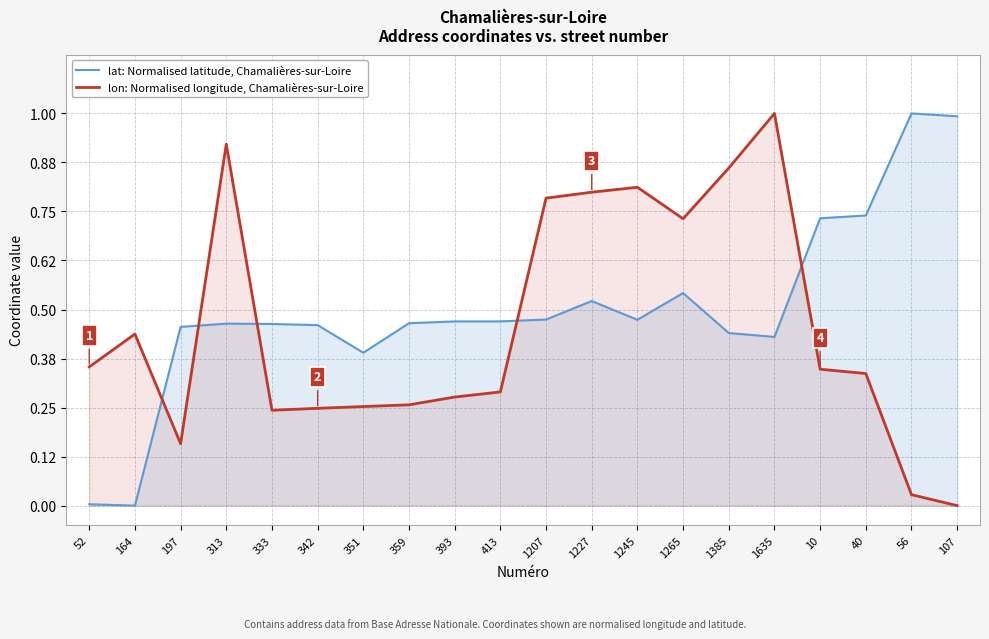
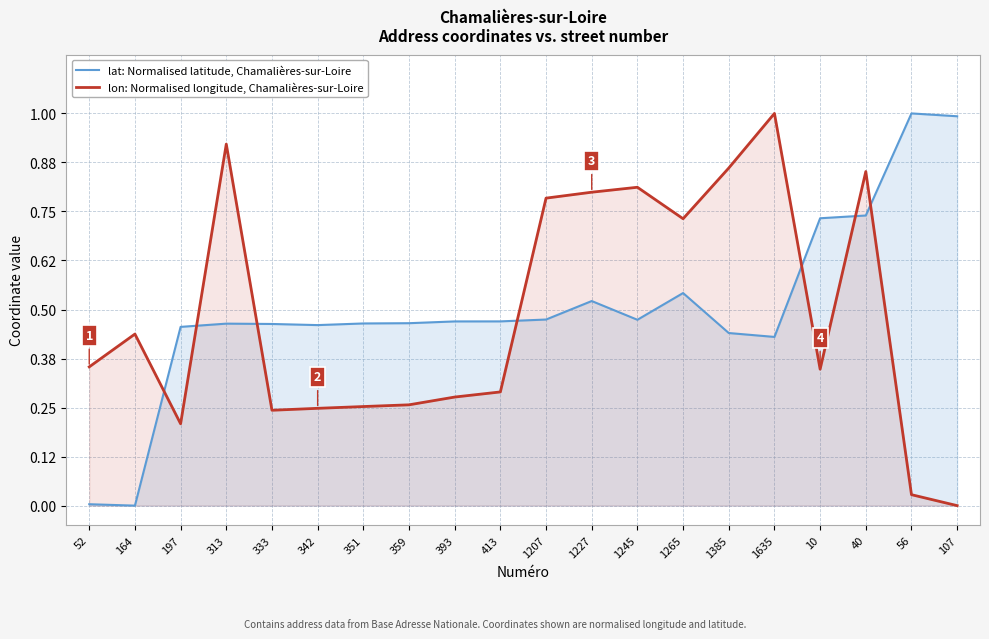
  {
    "lat: Normalised latitude, Chamalières-sur-Loire": {
      "52": 0.00,
      "164": 0.00,
      "197": 0.46,
      "313": 0.46,
      "333": 0.46,
      "342": 0.46,
-     "351": 0.39,
+     "351": 0.46,
      "359": 0.47,
      "393": 0.47,
      "413": 0.47,
      "1207": 0.47,
      "1227": 0.52,
      "1245": 0.47,
      "1265": 0.54,
      "1385": 0.44,
      "1635": 0.43,
      "10": 0.73,
      "40": 0.74,
      "56": 1.00,
      "107": 0.99
    },
    "lon: Normalised longitude, Chamalières-sur-Loire": {
      "164": 0.44,
-     "197": 0.16,
+     "197": 0.21,
      "313": 0.92,
      "333": 0.24,
      "351": 0.25,
      "359": 0.26,
      "393": 0.28,
      "413": 0.29,
      "1207": 0.78,
      "1245": 0.81,
      "1265": 0.73,
      "1385": 0.86,
      "1635": 1.00,
-     "40": 0.34,
+     "40": 0.85,
      "56": 0.03,
      "107": 0.00
    }
  }
